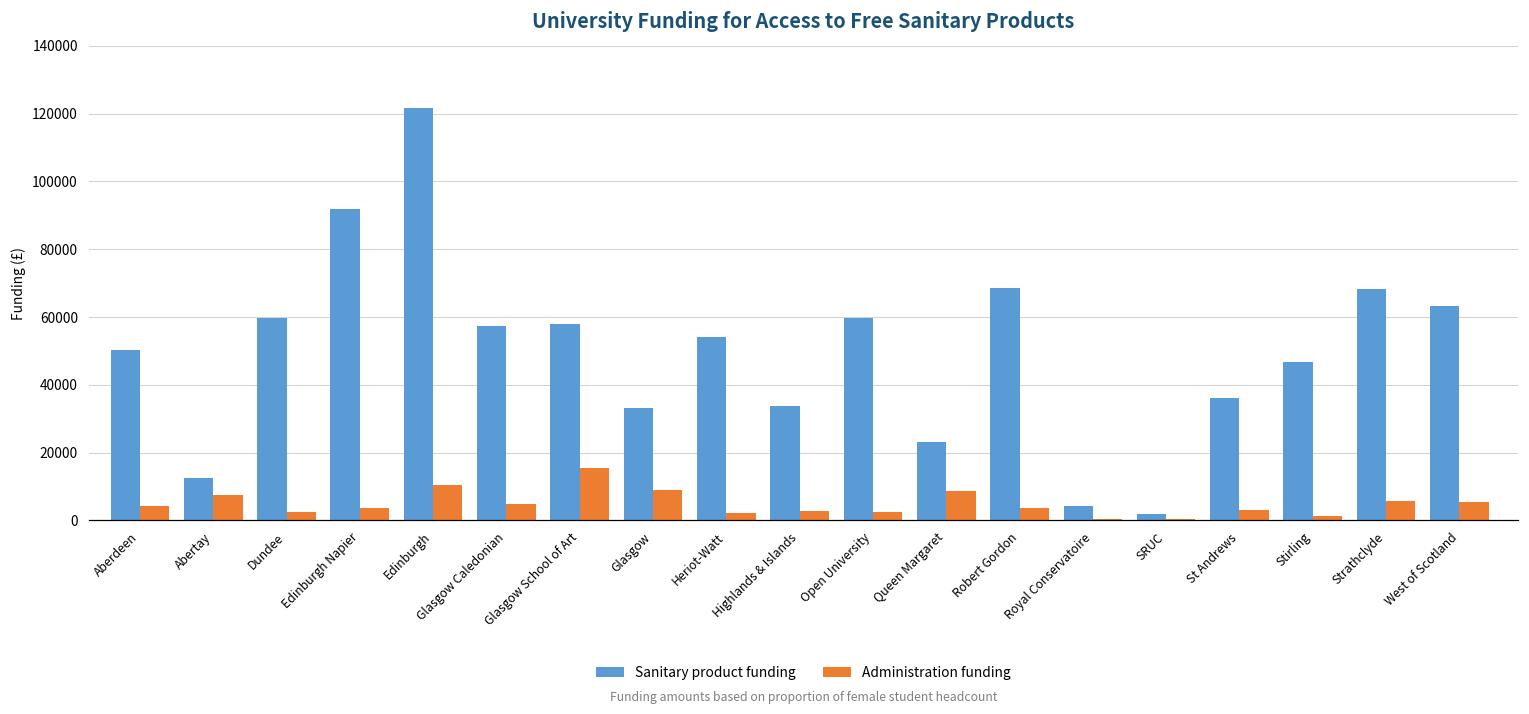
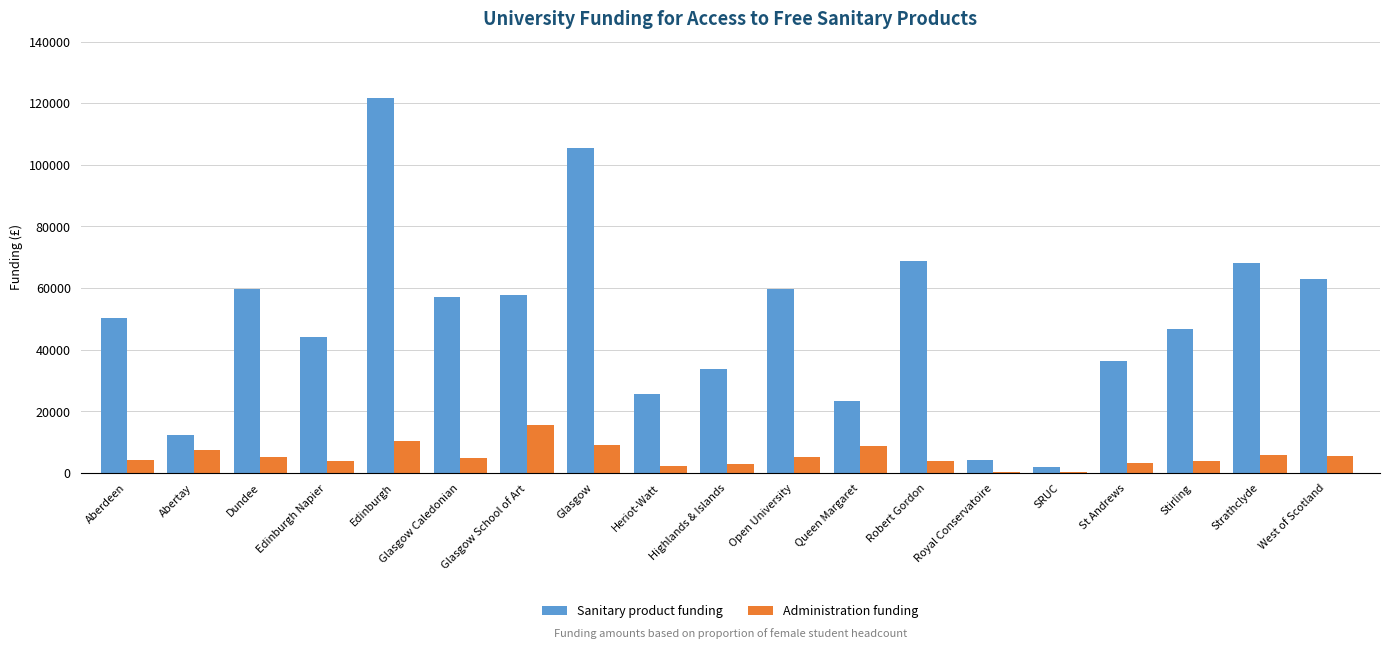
  {
    "Sanitary product funding": {
      "Aberdeen": 50000,
      "Abertay": 12000,
      "Dundee": 60000,
-     "Edinburgh Napier": 92000,
+     "Edinburgh Napier": 44000,
      "Edinburgh": 122000,
      "Glasgow Caledonian": 57000,
      "Glasgow School of Art": 58000,
-     "Glasgow": 33000,
-     "Heriot-Watt": 54000,
+     "Glasgow": 105000,
+     "Heriot-Watt": 26000,
      "Highlands & Islands": 34000,
      "Open University": 60000,
      "Queen Margaret": 23000,
      "Robert Gordon": 69000,
      "Royal Conservatoire": 4000,
      "SRUC": 2000,
      "St Andrews": 36000,
      "Stirling": 47000,
      "Strathclyde": 68000,
      "West of Scotland": 63000
    },
    "Administration funding": {
      "Aberdeen": 4000,
      "Abertay": 7000,
-     "Dundee": 2000,
+     "Dundee": 5000,
      "Edinburgh Napier": 4000,
      "Edinburgh": 10000,
      "Glasgow Caledonian": 5000,
      "Glasgow School of Art": 16000,
      "Glasgow": 9000,
      "Heriot-Watt": 2000,
      "Highlands & Islands": 3000,
-     "Open University": 2000,
+     "Open University": 5000,
      "Queen Margaret": 9000,
      "Robert Gordon": 4000,
      "St Andrews": 3000,
-     "Stirling": 1000,
+     "Stirling": 4000,
      "Strathclyde": 6000,
      "West of Scotland": 5000
    }
  }
